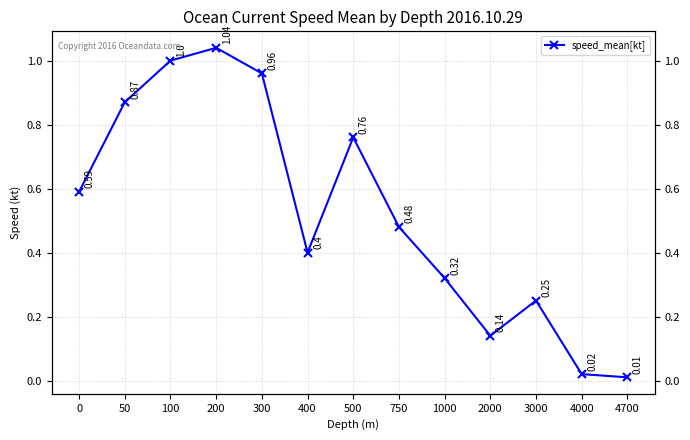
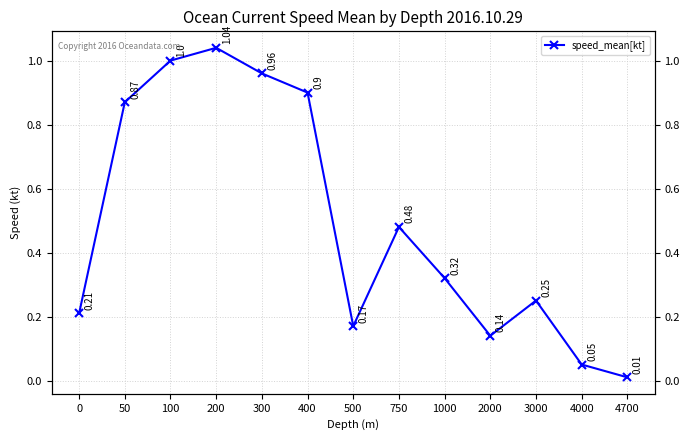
  {
-   "0": 0.59,
+   "0": 0.21,
    "50": 0.87,
    "200": 1.04,
    "300": 0.96,
-   "400": 0.4,
-   "500": 0.76,
+   "400": 0.9,
+   "500": 0.17,
    "750": 0.48,
    "1000": 0.32,
    "2000": 0.14,
    "3000": 0.25,
-   "4000": 0.02,
+   "4000": 0.05,
    "4700": 0.01
  }
